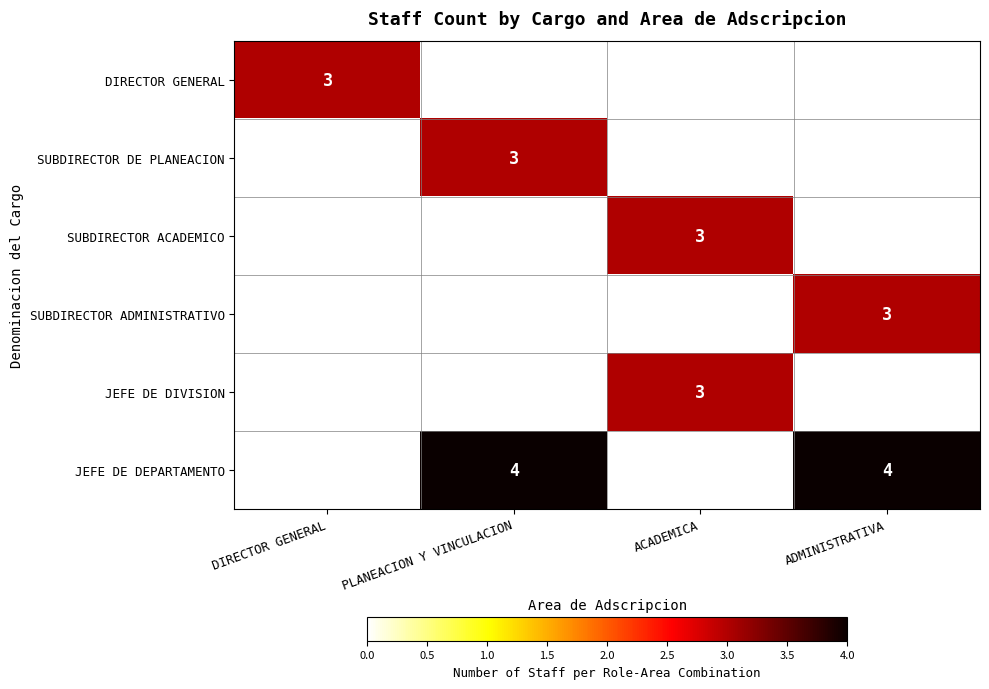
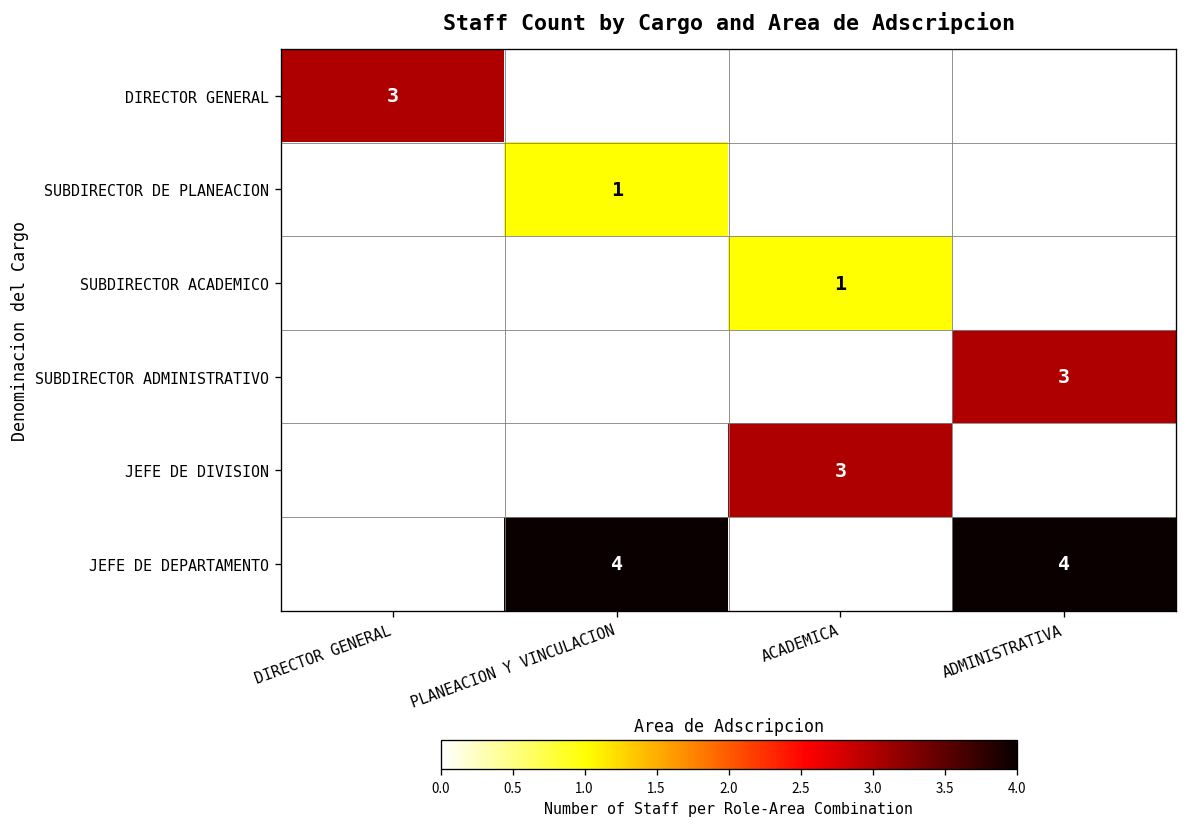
  {
    "DIRECTOR GENERAL": {
      "DIRECTOR GENERAL": 3
    },
    "SUBDIRECTOR DE PLANEACION": {
-     "PLANEACION Y VINCULACION": 3
+     "PLANEACION Y VINCULACION": 1
    },
    "SUBDIRECTOR ACADEMICO": {
-     "ACADEMICA": 3
+     "ACADEMICA": 1
    },
    "SUBDIRECTOR ADMINISTRATIVO": {
      "ADMINISTRATIVA": 3
    },
    "JEFE DE DIVISION": {
      "ACADEMICA": 3
    },
    "JEFE DE DEPARTAMENTO": {
      "PLANEACION Y VINCULACION": 4,
      "ADMINISTRATIVA": 4
    }
  }
